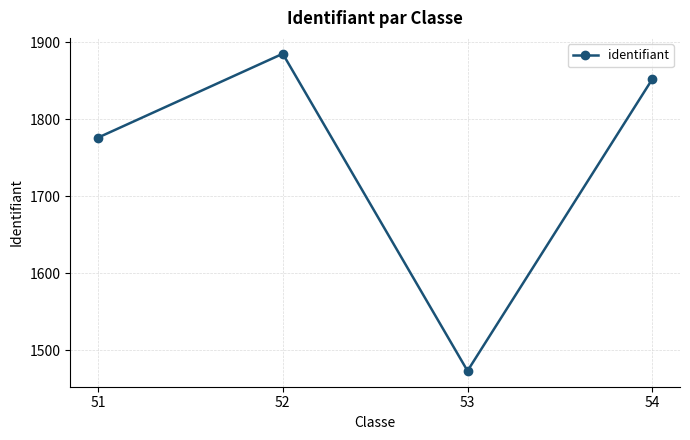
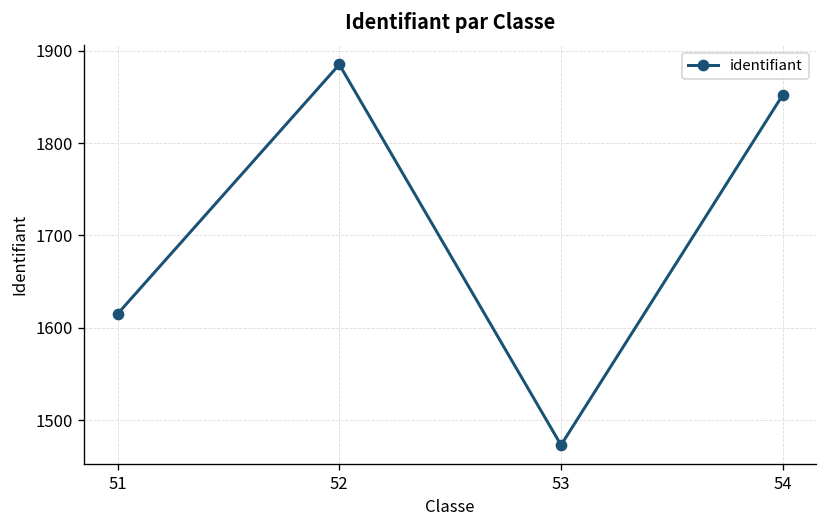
  {
-   "51": 1780,
+   "51": 1620,
    "52": 1890,
    "53": 1470,
    "54": 1850
  }
